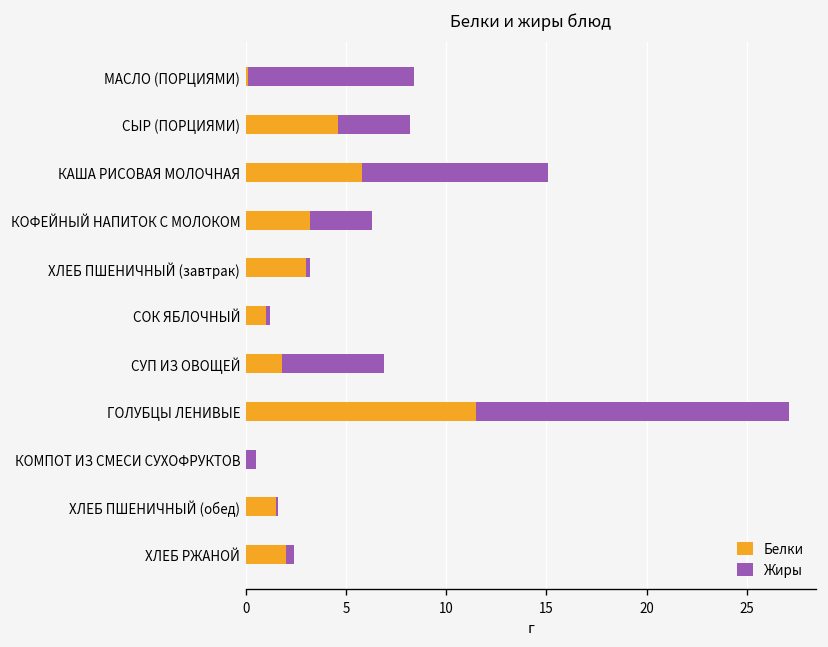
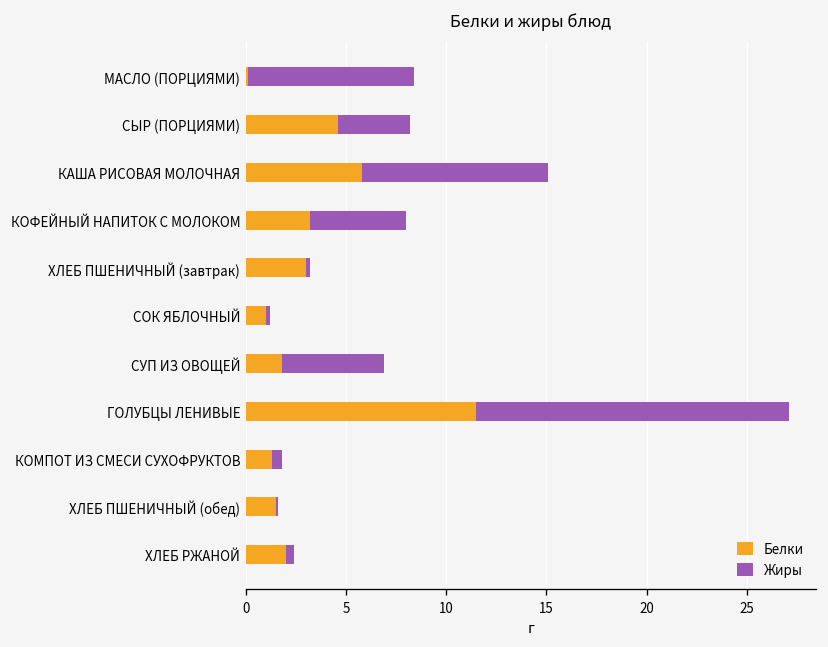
  {
    "Белки": {
      "СЫР (ПОРЦИЯМИ)": 4.6,
      "КАША РИСОВАЯ МОЛОЧНАЯ": 5.8,
      "КОФЕЙНЫЙ НАПИТОК С МОЛОКОМ": 3.2,
      "ХЛЕБ ПШЕНИЧНЫЙ (завтрак)": 3.0,
      "СОК ЯБЛОЧНЫЙ": 1.0,
      "СУП ИЗ ОВОЩЕЙ": 1.8,
      "ГОЛУБЦЫ ЛЕНИВЫЕ": 11.5,
-     "КОМПОТ ИЗ СМЕСИ СУХОФРУКТОВ": 0.0,
+     "КОМПОТ ИЗ СМЕСИ СУХОФРУКТОВ": 1.3,
      "ХЛЕБ ПШЕНИЧНЫЙ (обед)": 1.5,
      "ХЛЕБ РЖАНОЙ": 2.0
    },
    "Жиры": {
      "МАСЛО (ПОРЦИЯМИ)": 8.3,
      "СЫР (ПОРЦИЯМИ)": 3.6,
      "КАША РИСОВАЯ МОЛОЧНАЯ": 9.3,
-     "КОФЕЙНЫЙ НАПИТОК С МОЛОКОМ": 3.1,
+     "КОФЕЙНЫЙ НАПИТОК С МОЛОКОМ": 4.8,
      "ХЛЕБ ПШЕНИЧНЫЙ (завтрак)": 0.2,
      "СОК ЯБЛОЧНЫЙ": 0.2,
      "СУП ИЗ ОВОЩЕЙ": 5.1,
      "ГОЛУБЦЫ ЛЕНИВЫЕ": 15.6,
      "КОМПОТ ИЗ СМЕСИ СУХОФРУКТОВ": 0.5,
      "ХЛЕБ РЖАНОЙ": 0.4
    }
  }
